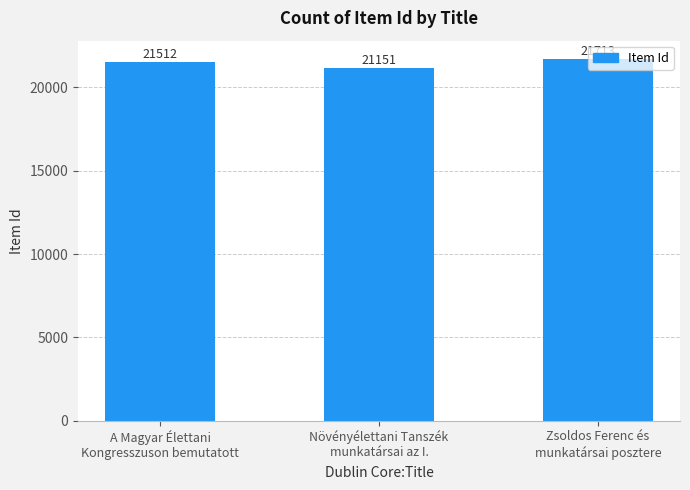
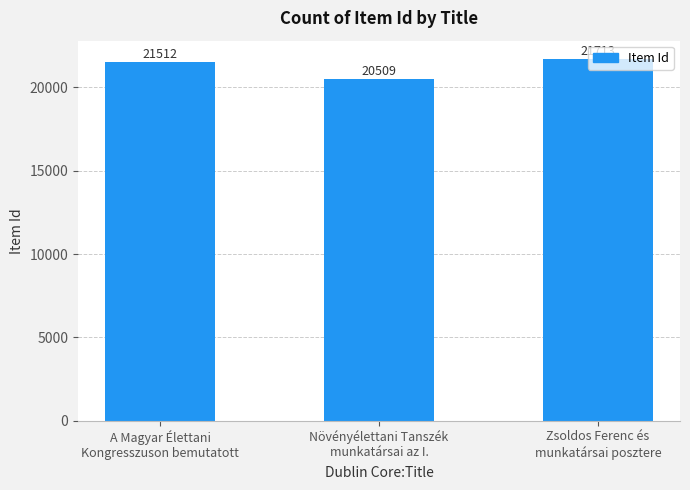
  {
    "A Magyar Élettani Kongresszuson bemutatott": 21512,
-   "Növényélettani Tanszék munkatársai az I.": 21151
+   "Növényélettani Tanszék munkatársai az I.": 20509
  }
